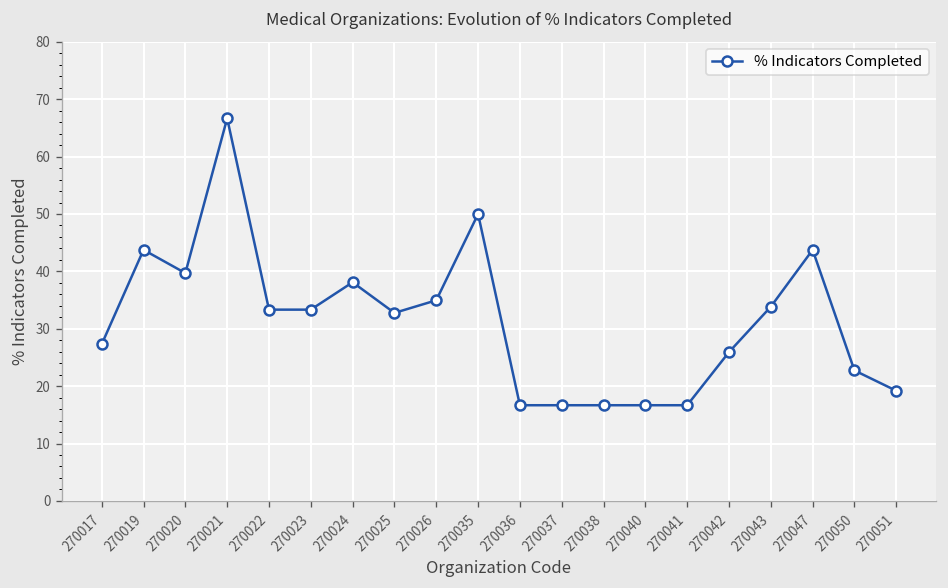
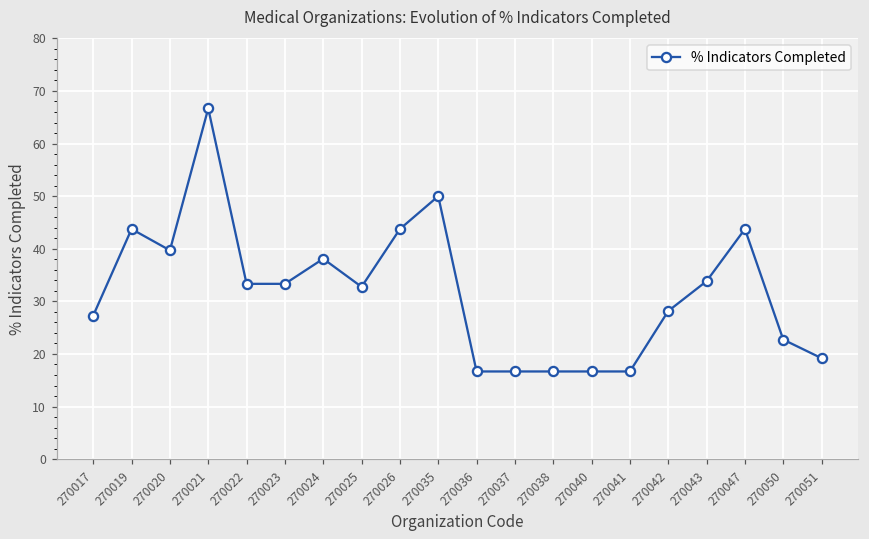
  {
    "270017": 27,
    "270019": 44,
    "270020": 40,
    "270021": 67,
    "270022": 33,
    "270023": 33,
    "270024": 38,
    "270025": 33,
-   "270026": 35,
+   "270026": 44,
    "270035": 50,
    "270036": 17,
    "270037": 17,
    "270038": 17,
    "270040": 17,
    "270041": 17,
-   "270042": 26,
+   "270042": 28,
    "270043": 34,
    "270047": 44,
    "270050": 23,
    "270051": 19
  }
